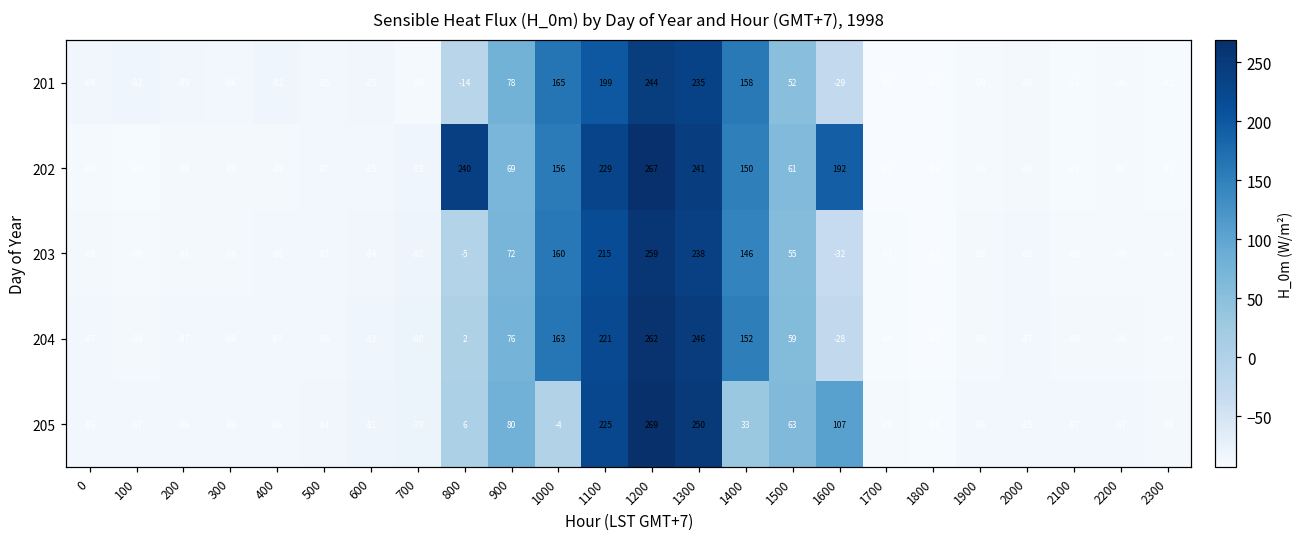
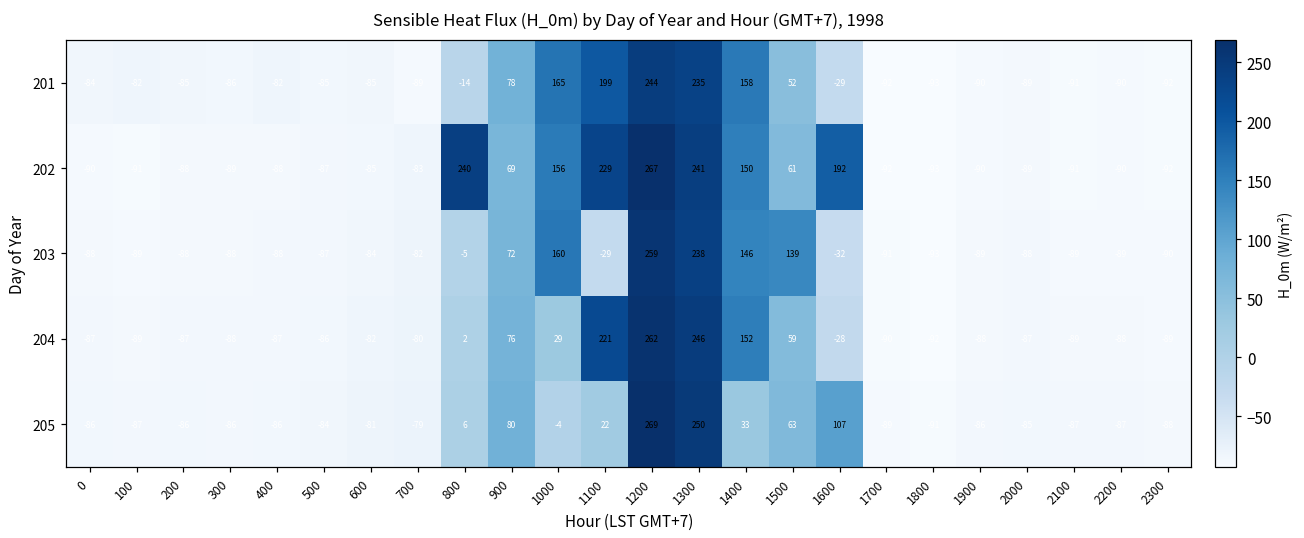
  {
    "201": {
      "800": -14,
      "900": 78,
      "1000": 165,
      "1100": 199,
      "1200": 244,
      "1300": 235,
      "1400": 158,
      "1500": 52,
      "1600": -29
    },
    "202": {
      "800": 240,
      "900": 69,
      "1000": 156,
      "1100": 229,
      "1200": 267,
      "1300": 241,
      "1400": 150,
      "1500": 61,
      "1600": 192
    },
    "203": {
      "800": -5,
      "900": 72,
      "1000": 160,
-     "1100": 215,
+     "1100": -29,
      "1200": 259,
      "1300": 238,
      "1400": 146,
-     "1500": 55,
+     "1500": 139,
      "1600": -32
    },
    "204": {
      "800": 2,
      "900": 76,
-     "1000": 163,
+     "1000": 29,
      "1100": 221,
      "1200": 262,
      "1300": 246,
      "1400": 152,
      "1500": 59,
      "1600": -28
    },
    "205": {
      "800": 6,
      "900": 80,
      "1000": -4,
-     "1100": 225,
+     "1100": 22,
      "1200": 269,
      "1300": 250,
      "1400": 33,
      "1500": 63,
      "1600": 107
    }
  }
